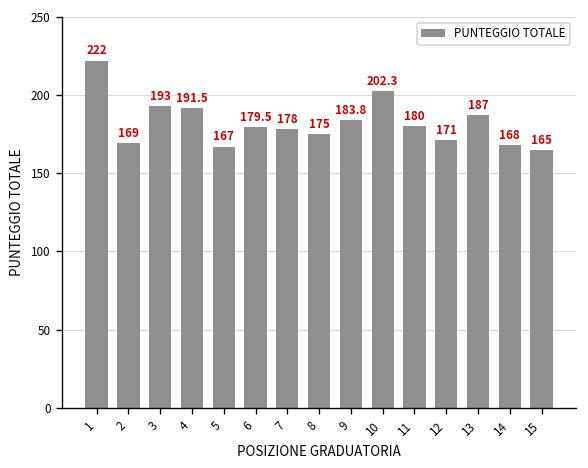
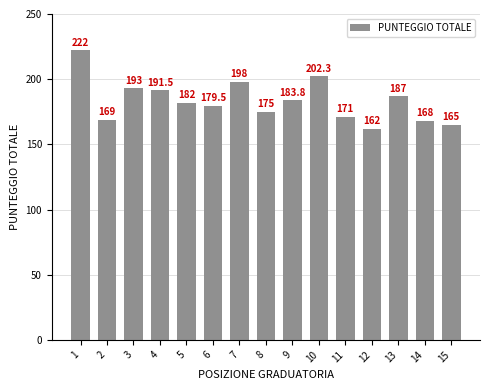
  {
    "1": 222,
    "2": 169,
    "3": 193,
    "4": 191.5,
-   "5": 167,
+   "5": 182,
    "6": 179.5,
-   "7": 178,
+   "7": 198,
    "8": 175,
    "9": 183.8,
    "10": 202.3,
-   "11": 180,
-   "12": 171,
+   "11": 171,
+   "12": 162,
    "13": 187,
    "14": 168,
    "15": 165
  }
